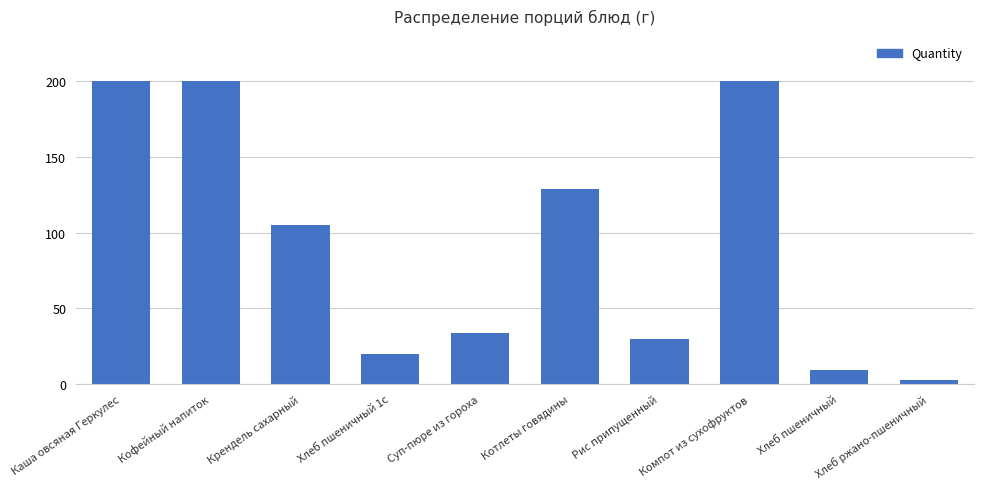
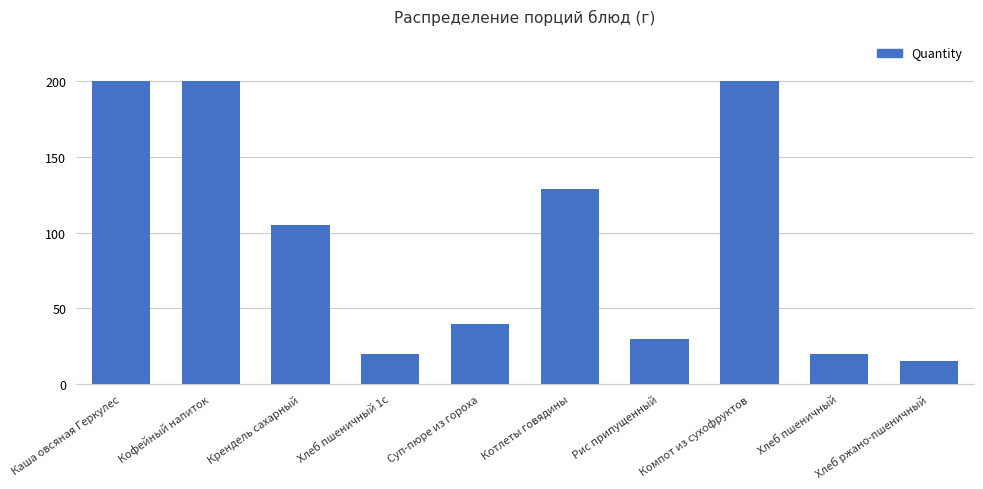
  {
    "Каша овсяная Геркулес": 200,
    "Кофейный напиток": 200,
    "Крендель сахарный": 105,
    "Хлеб пшеничный 1с": 20,
-   "Суп-пюре из гороха": 34,
+   "Суп-пюре из гороха": 40,
    "Котлеты говядины": 129,
    "Рис припущенный": 30,
    "Компот из сухофруктов": 200,
-   "Хлеб пшеничный": 9,
-   "Хлеб ржано-пшеничный": 3
+   "Хлеб пшеничный": 20,
+   "Хлеб ржано-пшеничный": 15
  }
